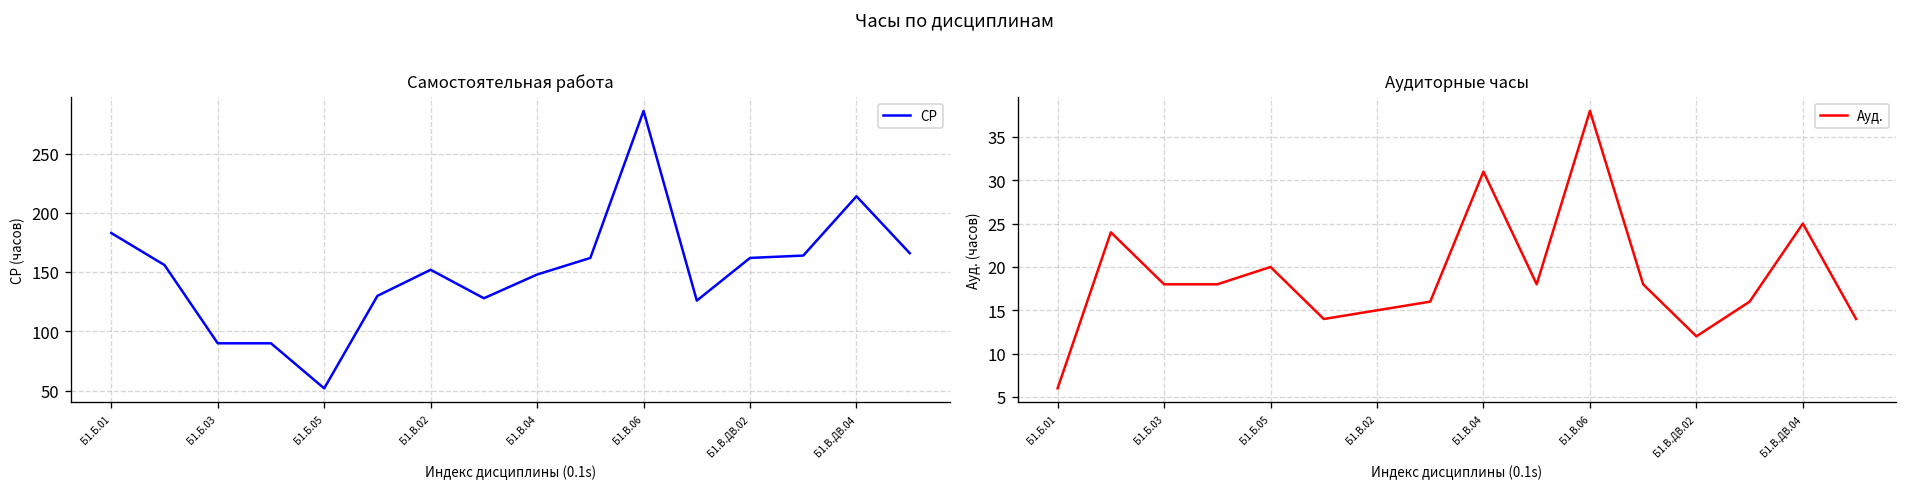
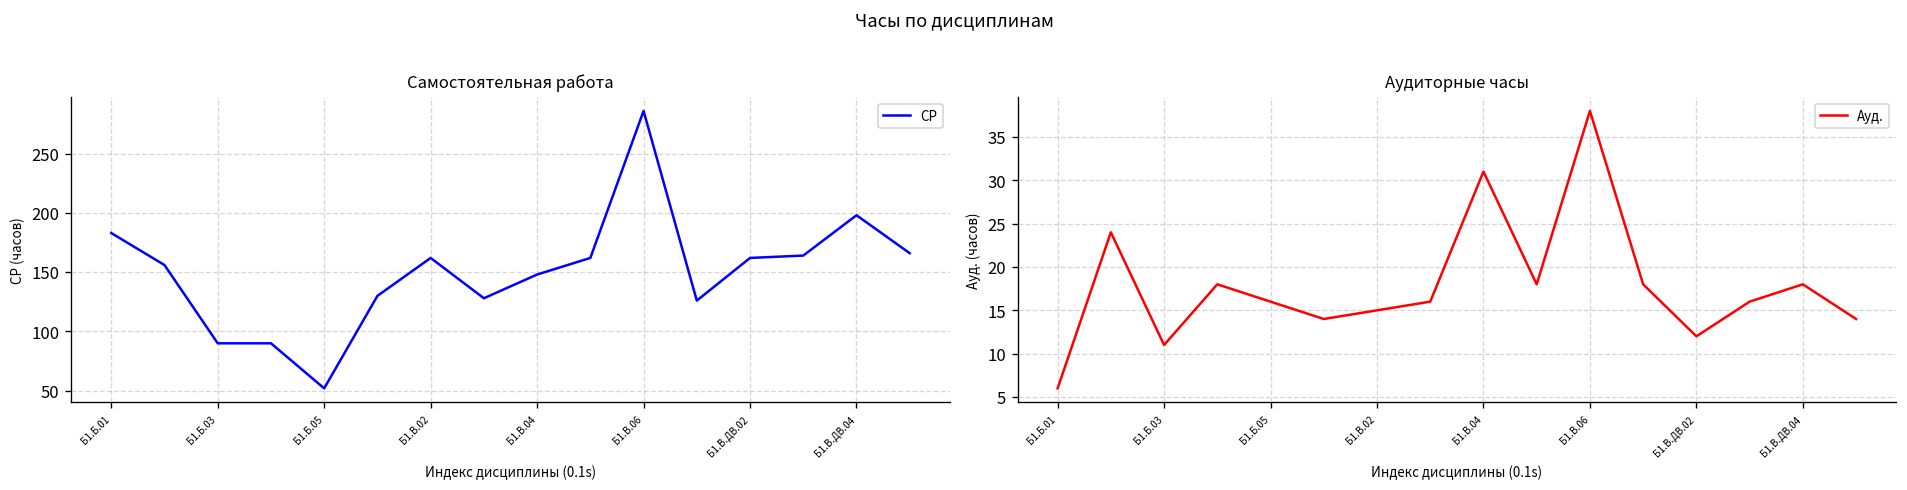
  {
    "Самостоятельная работа": {
      "Б1.Б.01": 180,
      "Б1.Б.03": 90,
      "Б1.Б.05": 50,
-     "Б1.В.02": 150,
+     "Б1.В.02": 160,
      "Б1.В.04": 150,
      "Б1.В.06": 290,
      "Б1.В.ДВ.02": 160,
-     "Б1.В.ДВ.04": 210
+     "Б1.В.ДВ.04": 200
    },
    "Аудиторные часы": {
      "Б1.Б.01": 6,
-     "Б1.Б.03": 18,
-     "Б1.Б.05": 20,
+     "Б1.Б.03": 11,
+     "Б1.Б.05": 16,
      "Б1.В.02": 15,
      "Б1.В.04": 31,
      "Б1.В.06": 38,
      "Б1.В.ДВ.02": 12,
-     "Б1.В.ДВ.04": 25
+     "Б1.В.ДВ.04": 18
    }
  }
